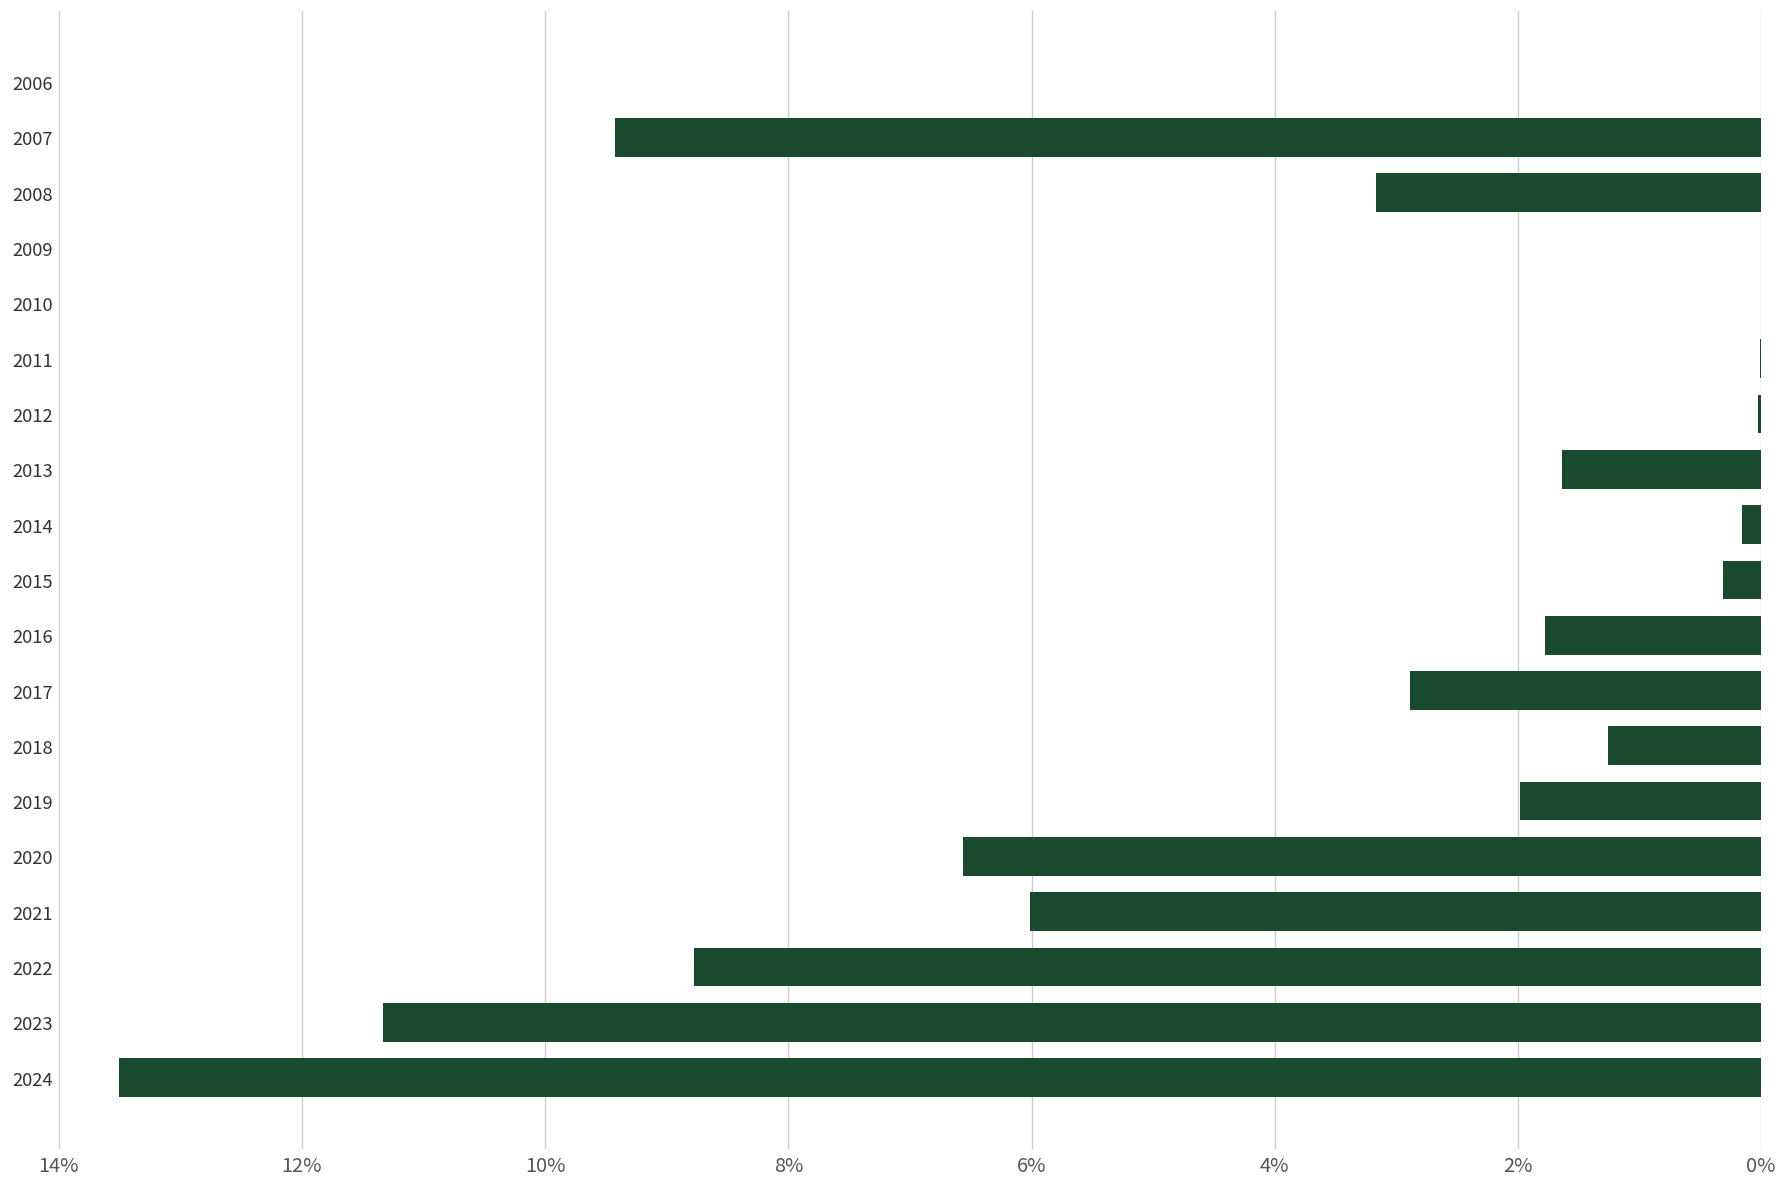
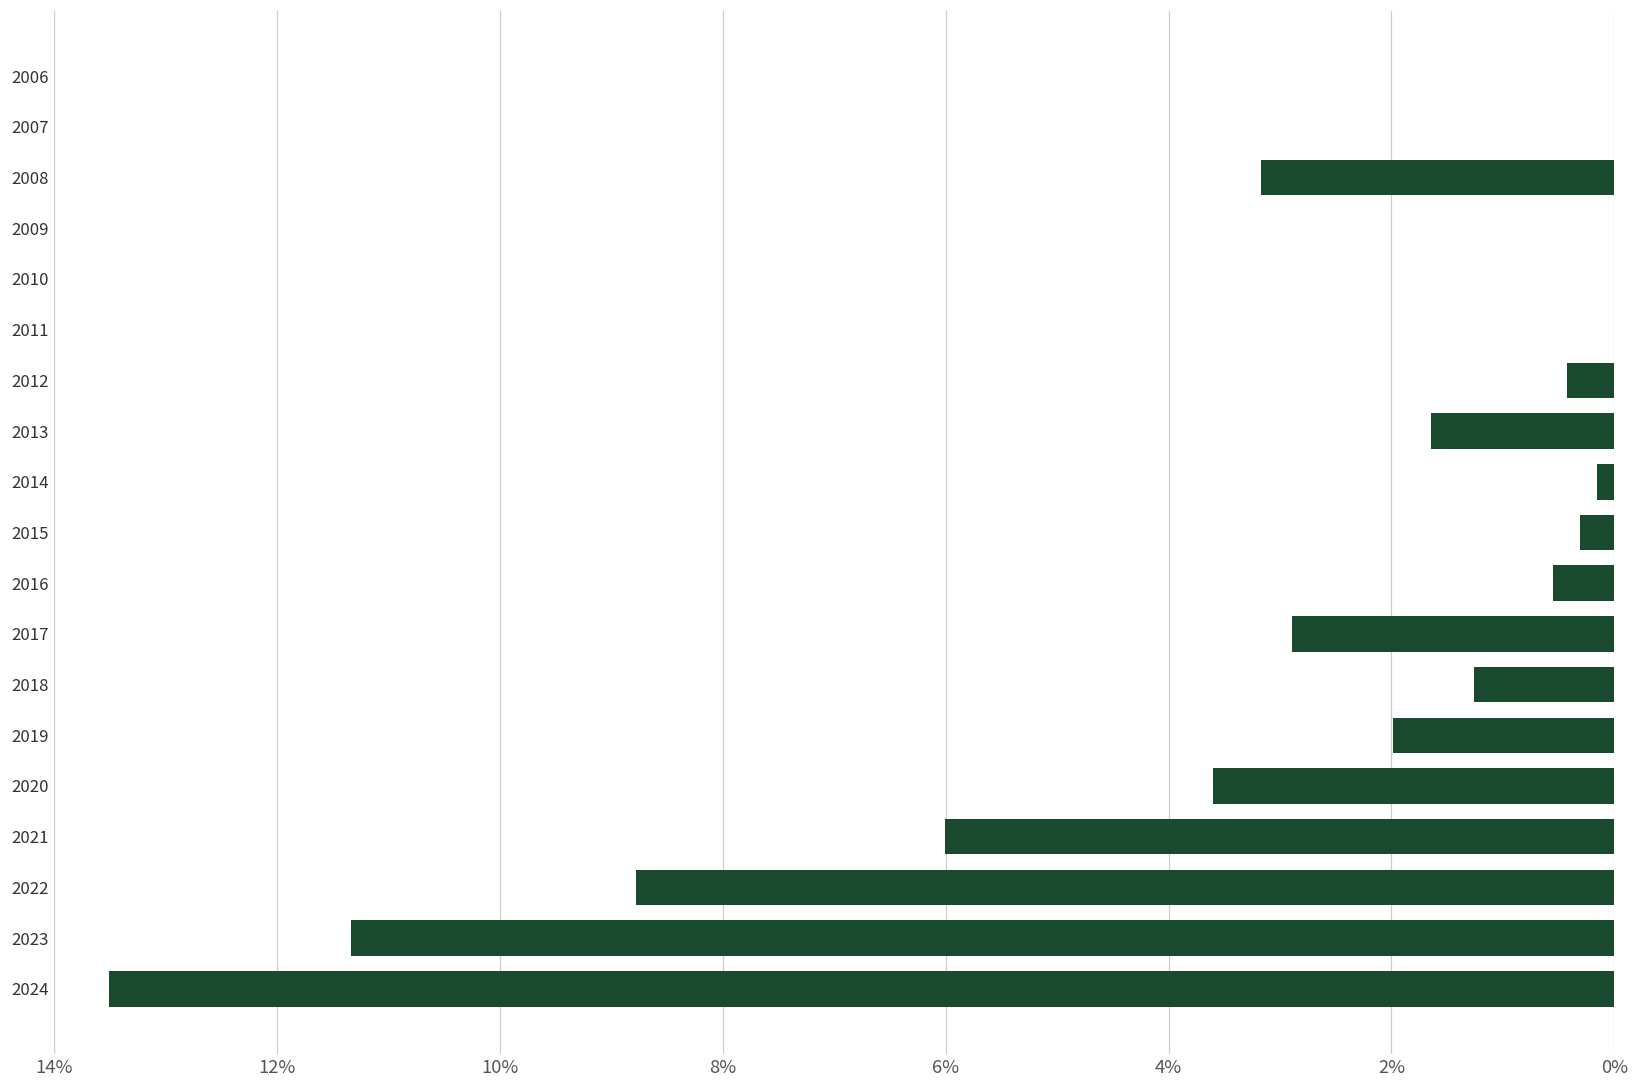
  {
-   "2007": "9.43%",
+   "2007": "0.00%",
    "2008": "3.17%",
-   "2012": "0.03%",
+   "2012": "0.43%",
    "2013": "1.64%",
    "2014": "0.16%",
    "2015": "0.31%",
-   "2016": "1.78%",
+   "2016": "0.55%",
    "2017": "2.89%",
    "2018": "1.26%",
    "2019": "1.98%",
-   "2020": "6.56%",
+   "2020": "3.60%",
    "2021": "6.01%",
    "2022": "8.78%",
    "2023": "11.33%",
    "2024": "13.50%"
  }
